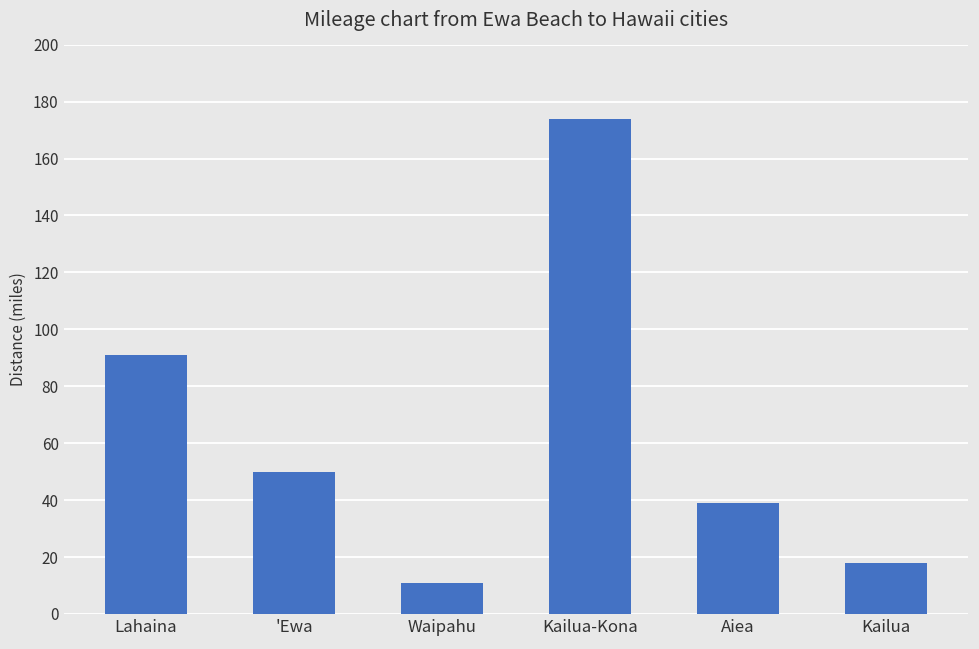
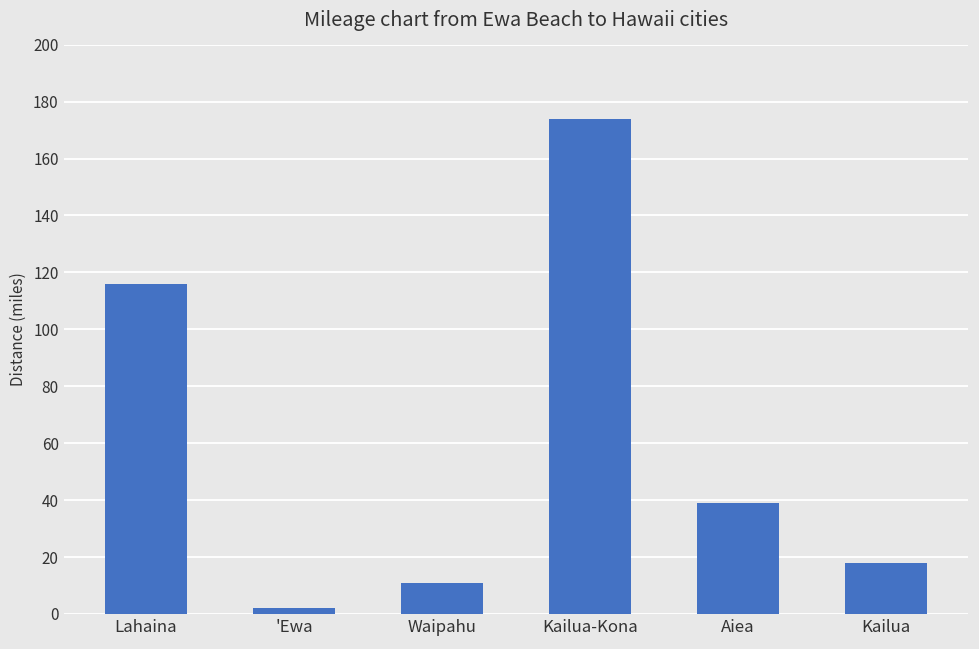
  {
-   "Lahaina": 91,
-   "'Ewa": 50,
+   "Lahaina": 116,
+   "'Ewa": 2,
    "Waipahu": 11,
    "Kailua-Kona": 174,
    "Aiea": 39,
    "Kailua": 18
  }
